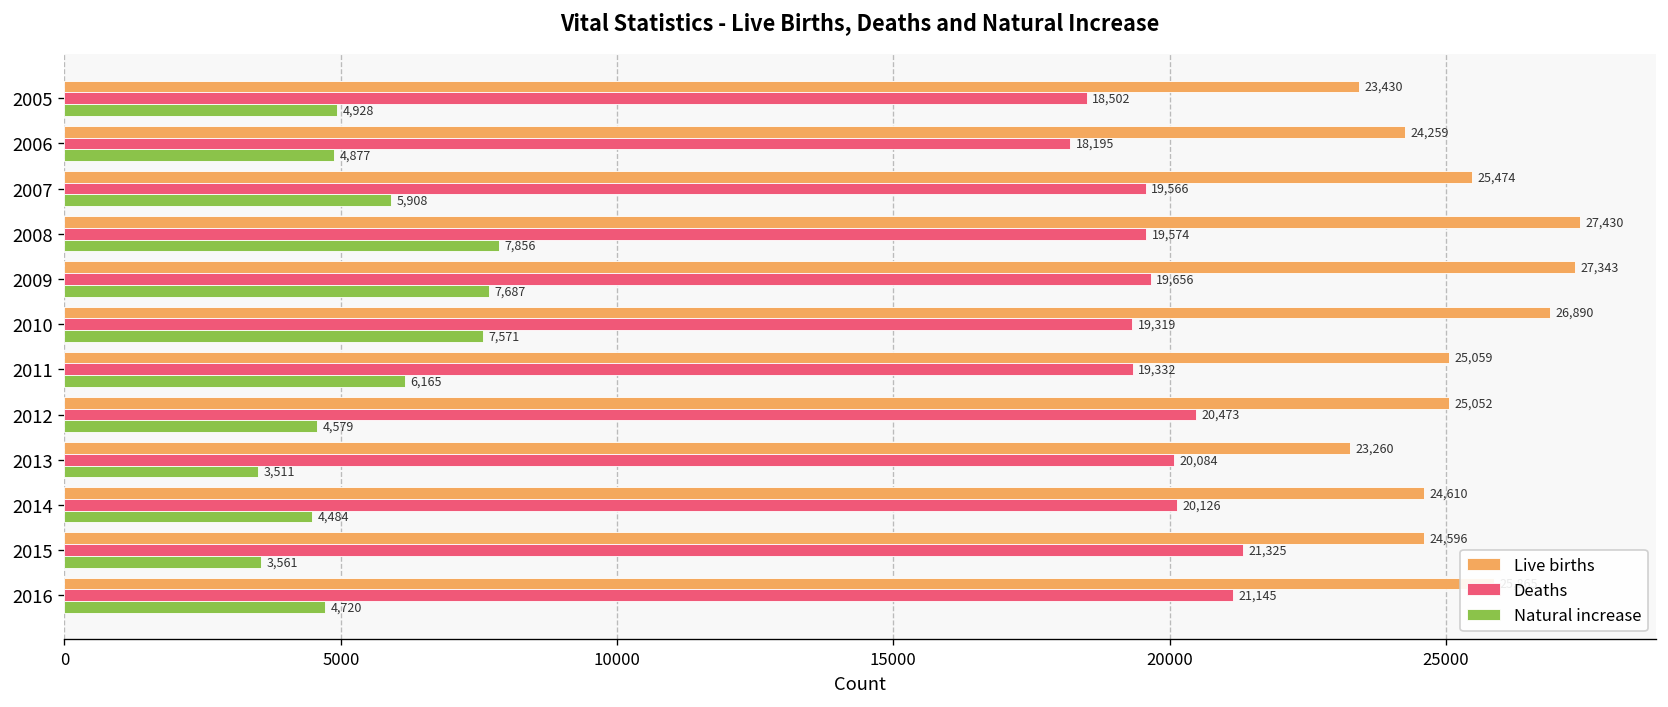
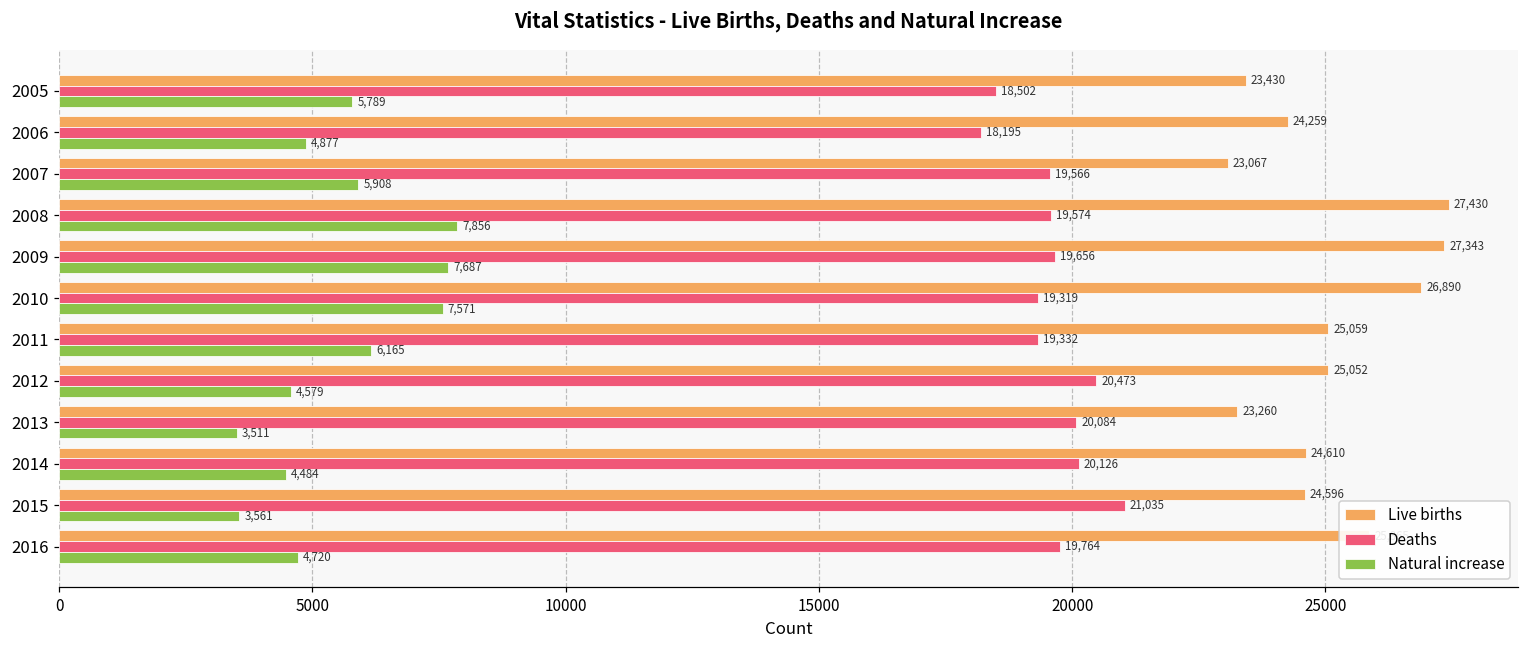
  {
    "Live births": {
      "2005": "23,430",
      "2006": "24,259",
-     "2007": "25,474",
+     "2007": "23,067",
      "2008": "27,430",
      "2009": "27,343",
      "2010": "26,890",
      "2011": "25,059",
      "2012": "25,052",
      "2013": "23,260",
      "2014": "24,610",
      "2015": "24,596"
    },
    "Deaths": {
      "2005": "18,502",
      "2006": "18,195",
      "2007": "19,566",
      "2008": "19,574",
      "2009": "19,656",
      "2010": "19,319",
      "2011": "19,332",
      "2012": "20,473",
      "2013": "20,084",
      "2014": "20,126",
-     "2015": "21,325",
-     "2016": "21,145"
+     "2015": "21,035",
+     "2016": "19,764"
    },
    "Natural increase": {
-     "2005": "4,928",
+     "2005": "5,789",
      "2006": "4,877",
      "2007": "5,908",
      "2008": "7,856",
      "2009": "7,687",
      "2010": "7,571",
      "2011": "6,165",
      "2012": "4,579",
      "2013": "3,511",
      "2014": "4,484",
      "2015": "3,561",
      "2016": "4,720"
    }
  }
